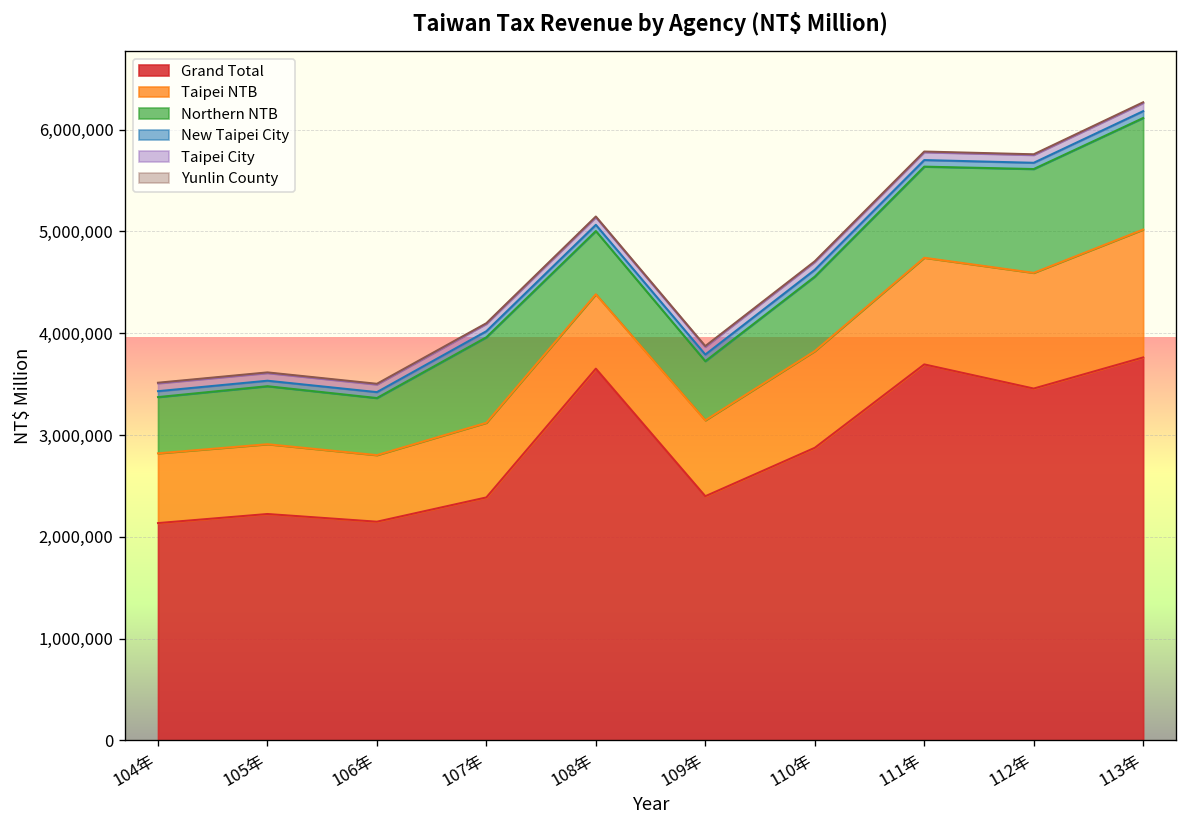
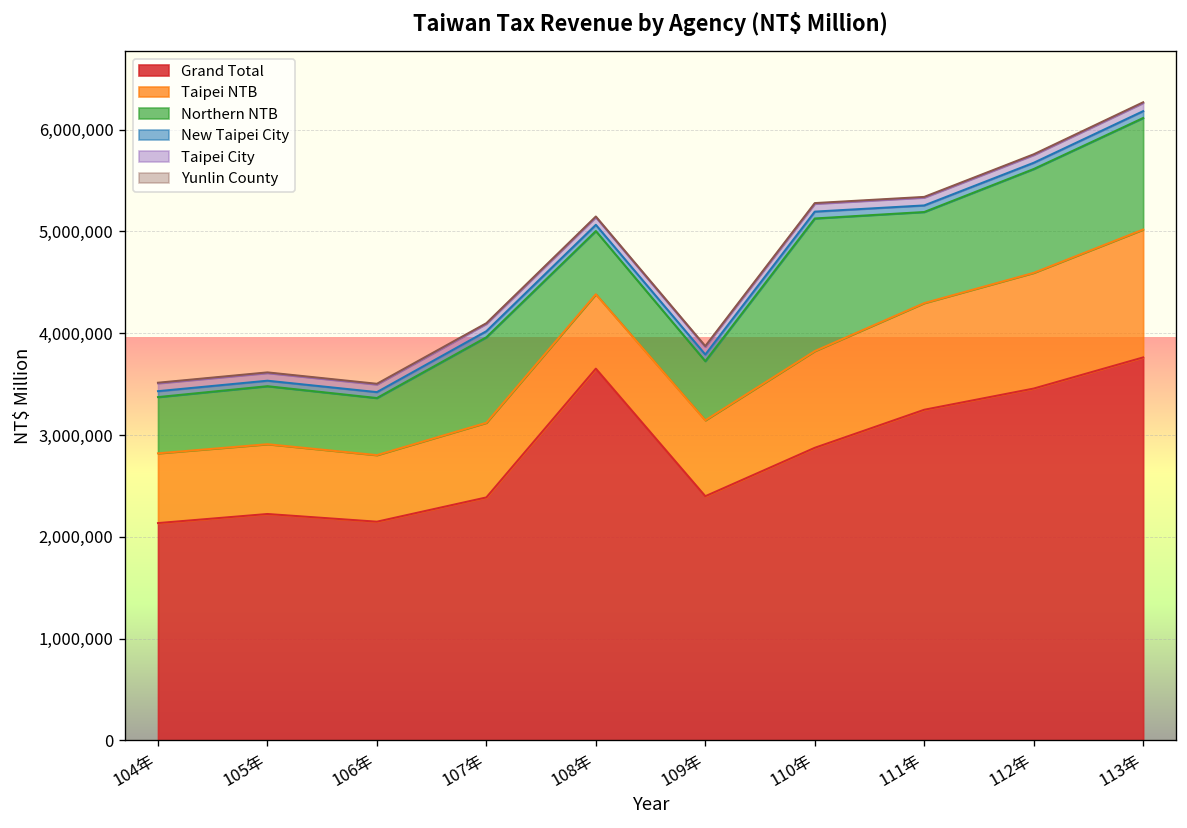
  {
    "Grand Total": {
      "104年": "2,100,000",
      "105年": "2,200,000",
      "106年": "2,100,000",
      "107年": "2,400,000",
      "108年": "3,700,000",
      "109年": "2,400,000",
      "110年": "2,900,000",
-     "111年": "3,700,000",
+     "111年": "3,200,000",
      "112年": "3,500,000",
      "113年": "3,800,000"
    },
    "Taipei NTB": {
      "104年": "700,000",
      "105年": "700,000",
      "106年": "700,000",
      "107年": "700,000",
      "108年": "700,000",
      "109年": "700,000",
      "110年": "900,000",
      "111年": "1,000,000",
      "112年": "1,100,000",
      "113年": "1,300,000"
    },
    "Northern NTB": {
      "104年": "600,000",
      "105年": "600,000",
      "106年": "600,000",
      "107年": "800,000",
      "108年": "600,000",
      "109年": "600,000",
-     "110年": "700,000",
+     "110年": "1,300,000",
      "111年": "900,000",
      "112年": "1,000,000",
      "113年": "1,100,000"
    },
    "New Taipei City": {
      "104年": "100,000",
      "105年": "100,000",
      "106年": "100,000",
      "107年": "100,000",
      "108年": "100,000",
      "109年": "100,000",
      "110年": "100,000",
      "111年": "100,000",
      "112年": "100,000",
      "113年": "100,000"
    }
  }
